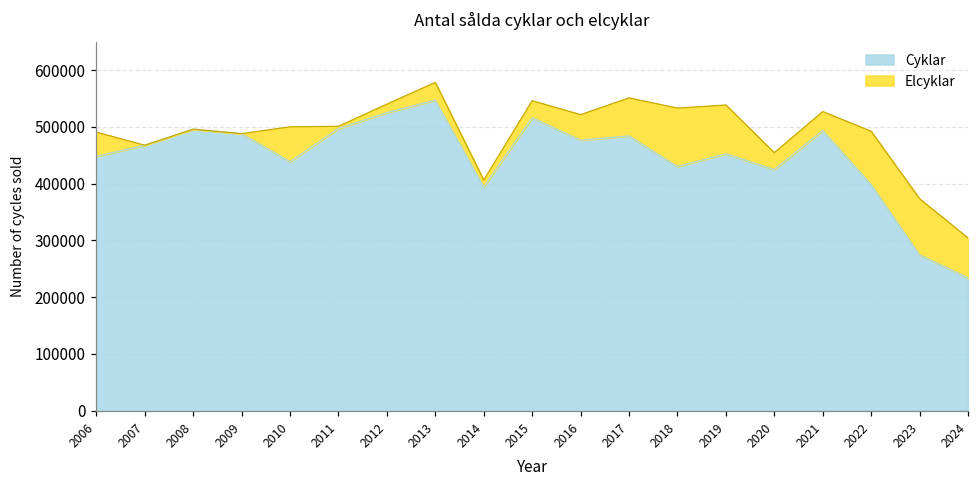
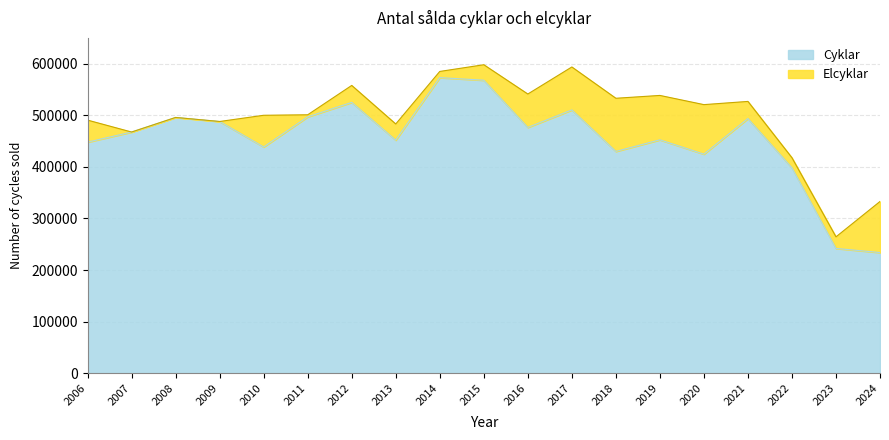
  {
    "Cyklar": {
      "2006": 450000,
      "2010": 440000,
      "2012": 530000,
-     "2013": 550000,
-     "2014": 390000,
-     "2015": 520000,
+     "2013": 450000,
+     "2014": 570000,
+     "2015": 570000,
      "2016": 480000,
-     "2017": 480000,
+     "2017": 510000,
      "2018": 430000,
      "2019": 450000,
      "2020": 420000,
      "2021": 490000,
      "2022": 400000,
-     "2023": 270000,
+     "2023": 240000,
      "2024": 230000
    },
    "Elcyklar": {
      "2006": 40000,
      "2010": 60000,
-     "2012": 20000,
+     "2012": 30000,
      "2013": 30000,
      "2014": 10000,
      "2015": 30000,
-     "2016": 50000,
-     "2017": 70000,
+     "2016": 60000,
+     "2017": 80000,
      "2018": 100000,
      "2019": 90000,
-     "2020": 30000,
+     "2020": 100000,
      "2021": 30000,
-     "2022": 90000,
-     "2023": 100000,
-     "2024": 70000
+     "2022": 20000,
+     "2023": 20000,
+     "2024": 100000
    }
  }
